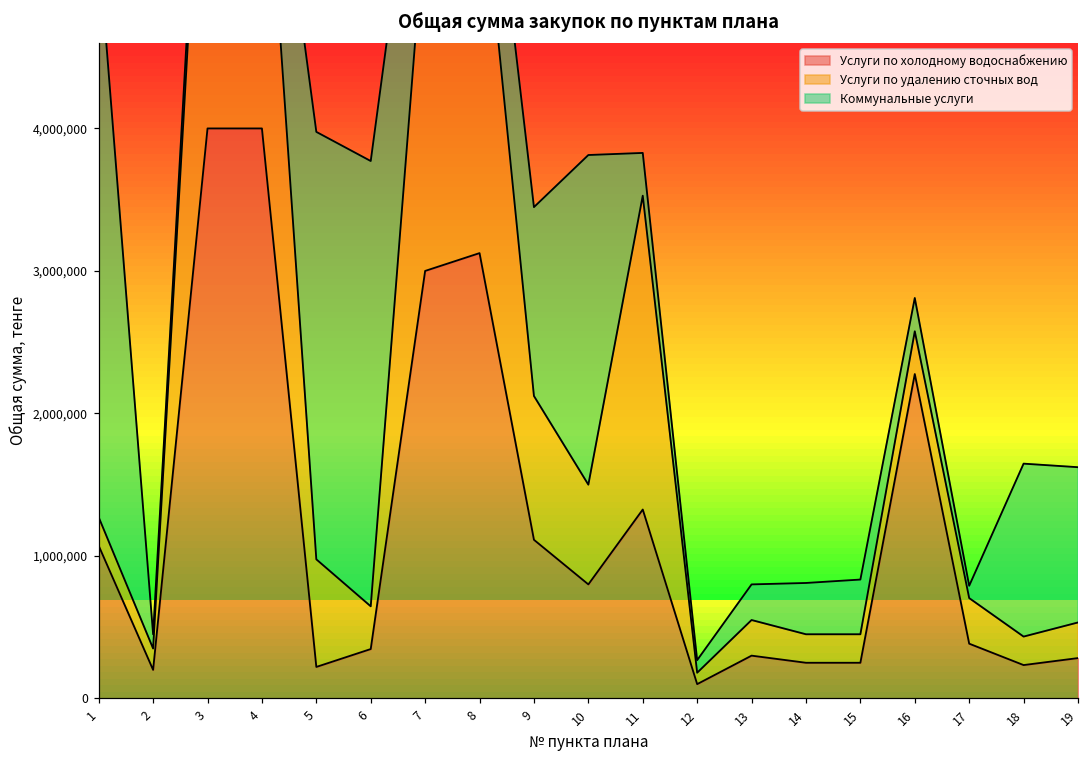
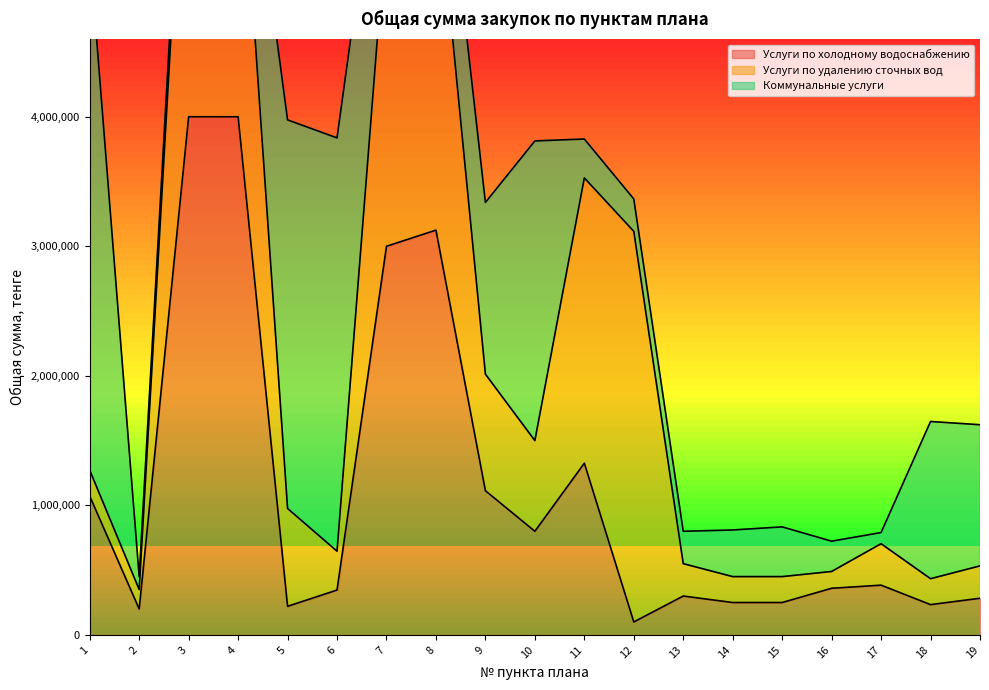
  {
    "Услуги по холодному водоснабжению": {
      "1": "1,070,000",
      "2": "200,000",
      "3": "4,000,000",
      "4": "4,000,000",
      "5": "220,000",
      "6": "350,000",
      "7": "3,000,000",
      "8": "3,130,000",
      "9": "1,110,000",
      "10": "800,000",
      "11": "1,330,000",
      "12": "100,000",
      "13": "300,000",
      "14": "250,000",
      "15": "250,000",
-     "16": "2,280,000",
+     "16": "360,000",
      "17": "380,000",
      "18": "230,000",
      "19": "280,000"
    },
    "Услуги по удалению сточных вод": {
      "1": "200,000",
      "2": "150,000",
      "5": "760,000",
      "6": "300,000",
-     "9": "1,010,000",
+     "9": "900,000",
      "10": "700,000",
      "11": "2,200,000",
-     "12": "80,000",
+     "12": "3,020,000",
      "13": "250,000",
      "14": "200,000",
      "15": "200,000",
-     "16": "300,000",
+     "16": "130,000",
      "17": "320,000",
      "18": "200,000",
      "19": "250,000"
    },
    "Коммунальные услуги": {
      "2": "100,000",
      "5": "3,000,000",
-     "6": "3,130,000",
+     "6": "3,190,000",
      "9": "1,330,000",
      "10": "2,310,000",
      "11": "300,000",
-     "12": "90,000",
+     "12": "250,000",
      "13": "250,000",
      "14": "360,000",
      "15": "380,000",
      "16": "230,000",
      "17": "90,000",
      "18": "1,210,000",
      "19": "1,090,000"
    }
  }
